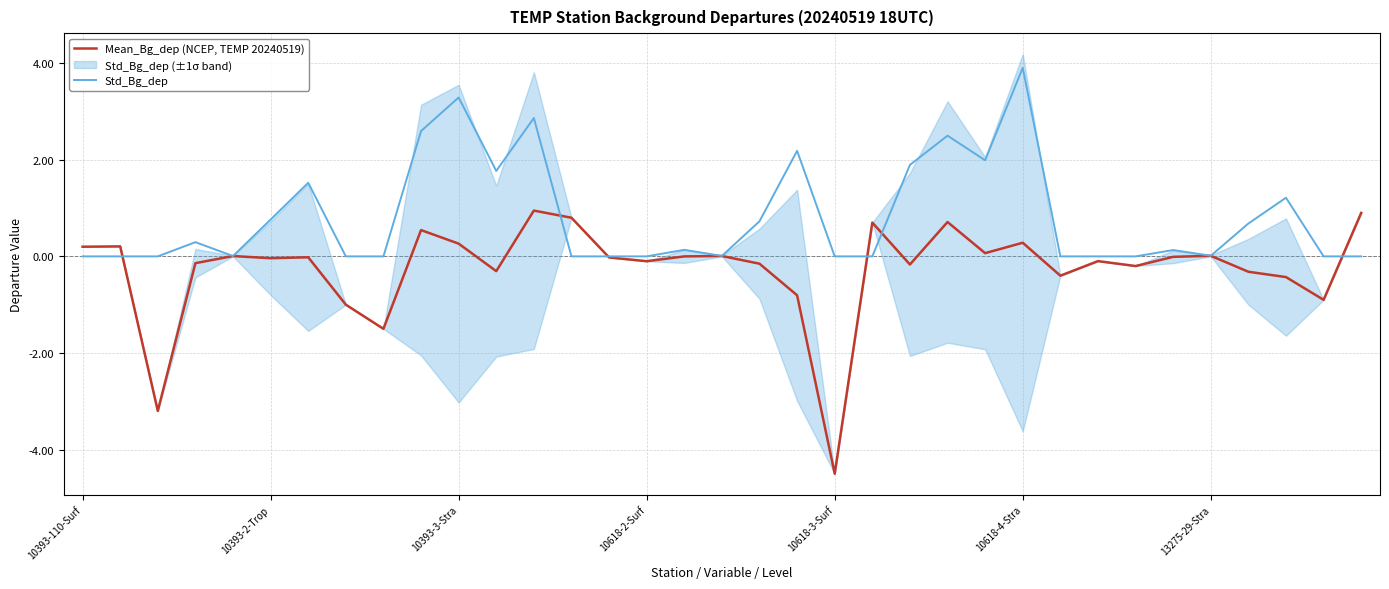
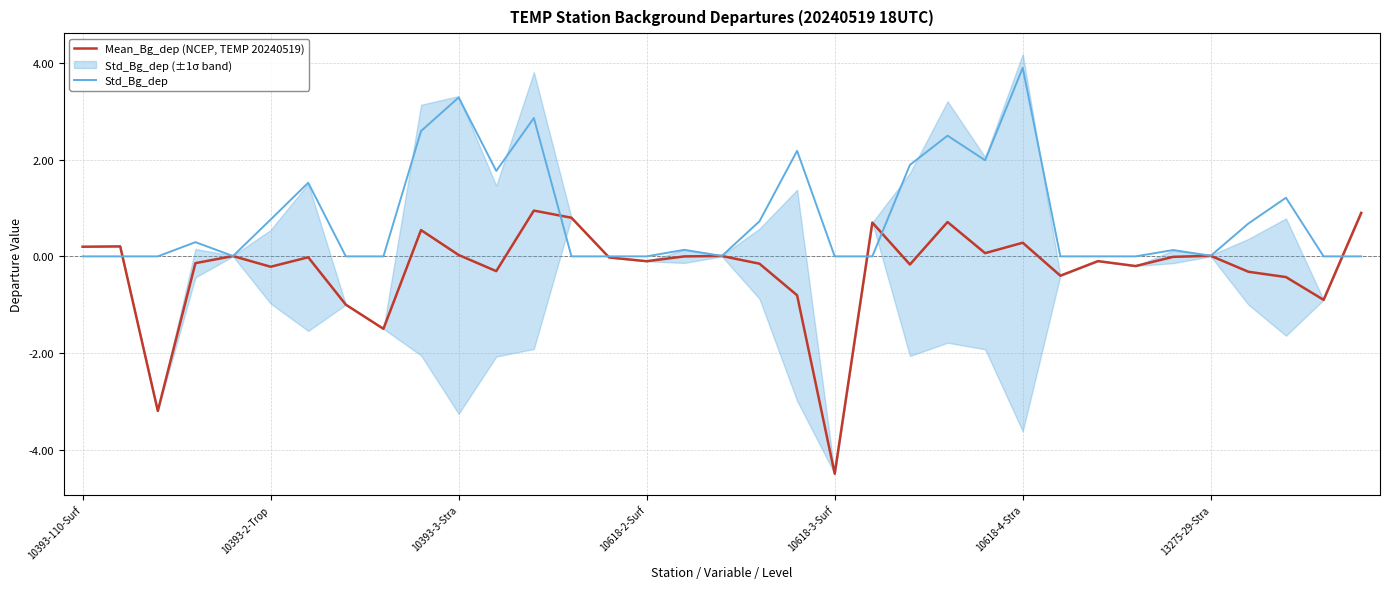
  {
    "Mean_Bg_dep (NCEP, TEMP 20240519)": {
-     "10393-2-Trop": 0.0,
-     "10393-3-Stra": 0.3,
+     "10393-2-Trop": -0.2,
+     "10393-3-Stra": 0.0,
      "10618-4-Stra": 0.3
    }
  }
